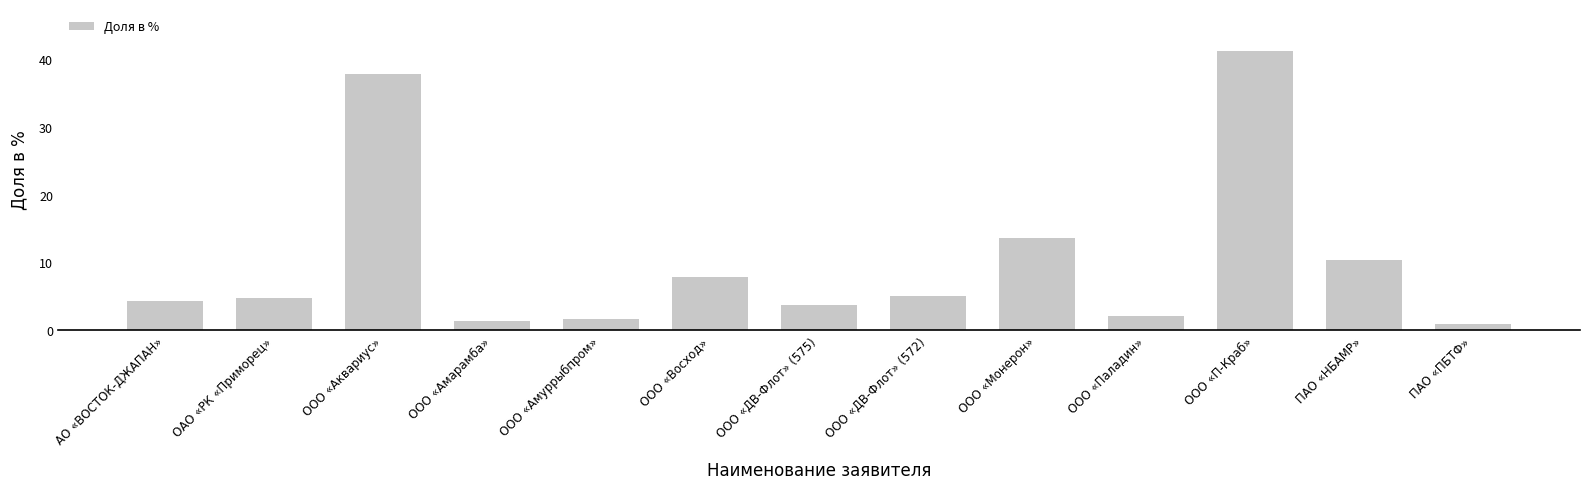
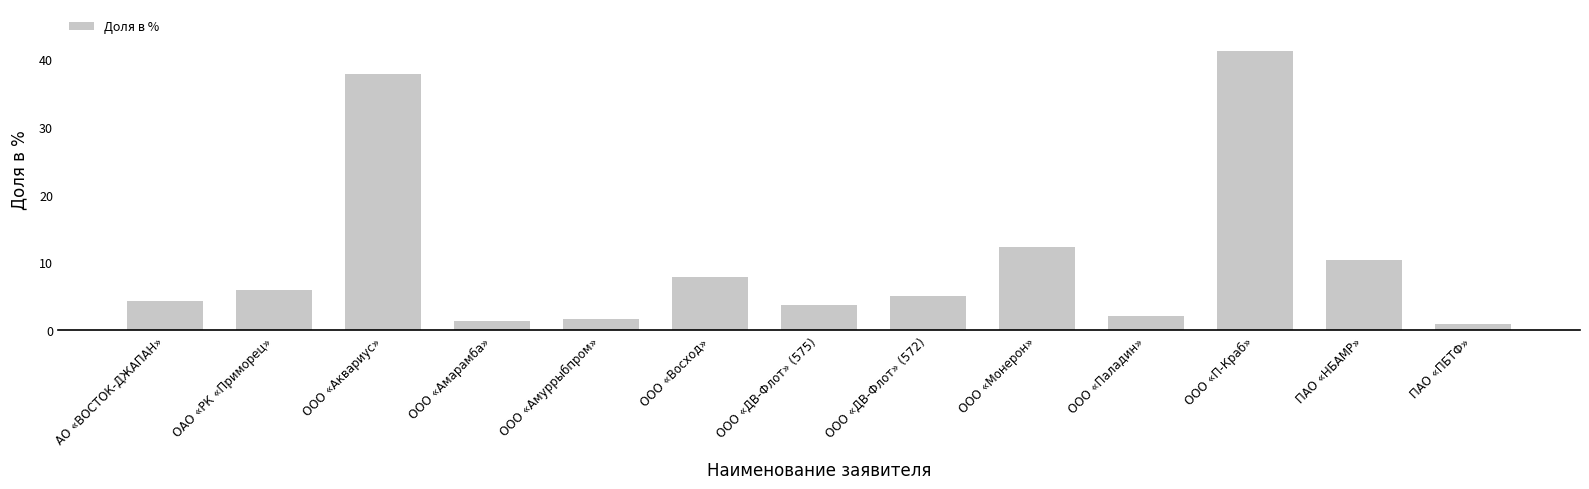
  {
    "АО «ВОСТОК-ДЖАПАН»": 4,
-   "ОАО «РК «Приморец»": 5,
+   "ОАО «РК «Приморец»": 6,
    "ООО «Аквариус»": 38,
    "ООО «Амарамба»": 1,
    "ООО «Амуррыбпром»": 2,
    "ООО «Восход»": 8,
    "ООО «ДВ-Флот» (575)": 4,
    "ООО «ДВ-Флот» (572)": 5,
-   "ООО «Монерон»": 14,
+   "ООО «Монерон»": 12,
    "ООО «Паладин»": 2,
    "ООО «П-Краб»": 41,
    "ПАО «НБАМР»": 10,
    "ПАО «ПБТФ»": 1
  }
